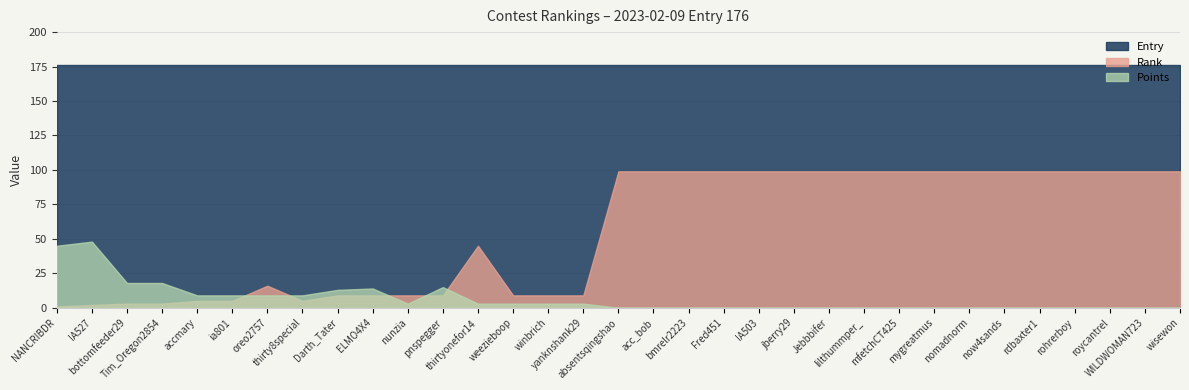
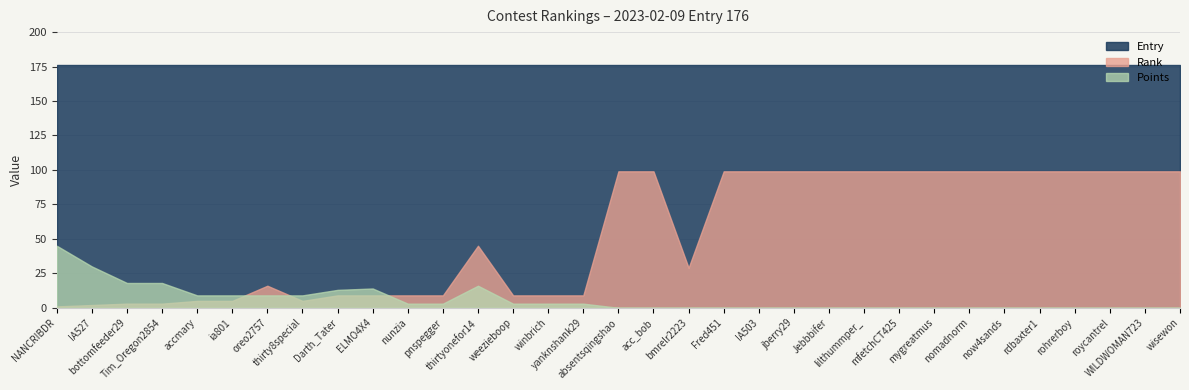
  {
    "Entry": {
      "NANCRIBDR": 176,
      "IA527": 176,
      "bottomfeeder29": 176,
      "Tim_Oregon2854": 176,
      "accmary": 176,
      "ia801": 176,
      "oreo2757": 176,
      "thirty8special": 176,
      "Darth_Tater": 176,
      "ELMO4X4": 176,
      "nunzia": 176,
      "pnspegger": 176,
      "thirtyonefor14": 176,
      "weezieboop": 176,
      "winbrich": 176,
      "yanknshank29": 176,
      "absentsqingshao": 176,
      "acc_bob": 176,
      "bmrelr2223": 176,
      "Fred451": 176,
      "IA503": 176,
      "jberry29": 176,
      "Jebbbifer": 176,
      "lilthummper_": 176,
      "mfetchCT425": 176,
      "mygreatmus": 176,
      "nomadnorm": 176,
      "now4sands": 176,
      "rdbaxter1": 176,
      "rohrerboy": 176,
      "roycantrel": 176,
      "WILDWOMAN723": 176,
      "wisewon": 176
    },
    "Rank": {
      "IA527": 2,
      "bottomfeeder29": 3,
      "Tim_Oregon2854": 3,
      "accmary": 5,
      "ia801": 5,
      "oreo2757": 16,
      "thirty8special": 5,
      "Darth_Tater": 9,
      "ELMO4X4": 9,
      "nunzia": 9,
      "pnspegger": 9,
      "thirtyonefor14": 45,
      "weezieboop": 9,
      "winbrich": 9,
      "yanknshank29": 9,
      "absentsqingshao": 99,
      "acc_bob": 99,
-     "bmrelr2223": 99,
+     "bmrelr2223": 29,
      "Fred451": 99,
      "IA503": 99,
      "jberry29": 99,
      "Jebbbifer": 99,
      "lilthummper_": 99,
      "mfetchCT425": 99,
      "mygreatmus": 99,
      "nomadnorm": 99,
      "now4sands": 99,
      "rdbaxter1": 99,
      "rohrerboy": 99,
      "roycantrel": 99,
      "WILDWOMAN723": 99,
      "wisewon": 99
    },
    "Points": {
      "NANCRIBDR": 45,
-     "IA527": 48,
+     "IA527": 30,
      "bottomfeeder29": 18,
      "Tim_Oregon2854": 18,
      "accmary": 9,
      "ia801": 9,
      "oreo2757": 9,
      "thirty8special": 9,
      "Darth_Tater": 13,
      "ELMO4X4": 14,
      "nunzia": 3,
-     "pnspegger": 15,
-     "thirtyonefor14": 3,
+     "pnspegger": 3,
+     "thirtyonefor14": 16,
      "weezieboop": 3,
      "winbrich": 3,
      "yanknshank29": 3,
      "absentsqingshao": 0,
      "acc_bob": 0,
      "bmrelr2223": 0,
      "Fred451": 0,
      "IA503": 0,
      "jberry29": 0,
      "Jebbbifer": 0,
      "lilthummper_": 0,
      "mfetchCT425": 0,
      "mygreatmus": 0,
      "nomadnorm": 0,
      "now4sands": 0,
      "rdbaxter1": 0,
      "rohrerboy": 0,
      "roycantrel": 0,
      "WILDWOMAN723": 0,
      "wisewon": 0
    }
  }
